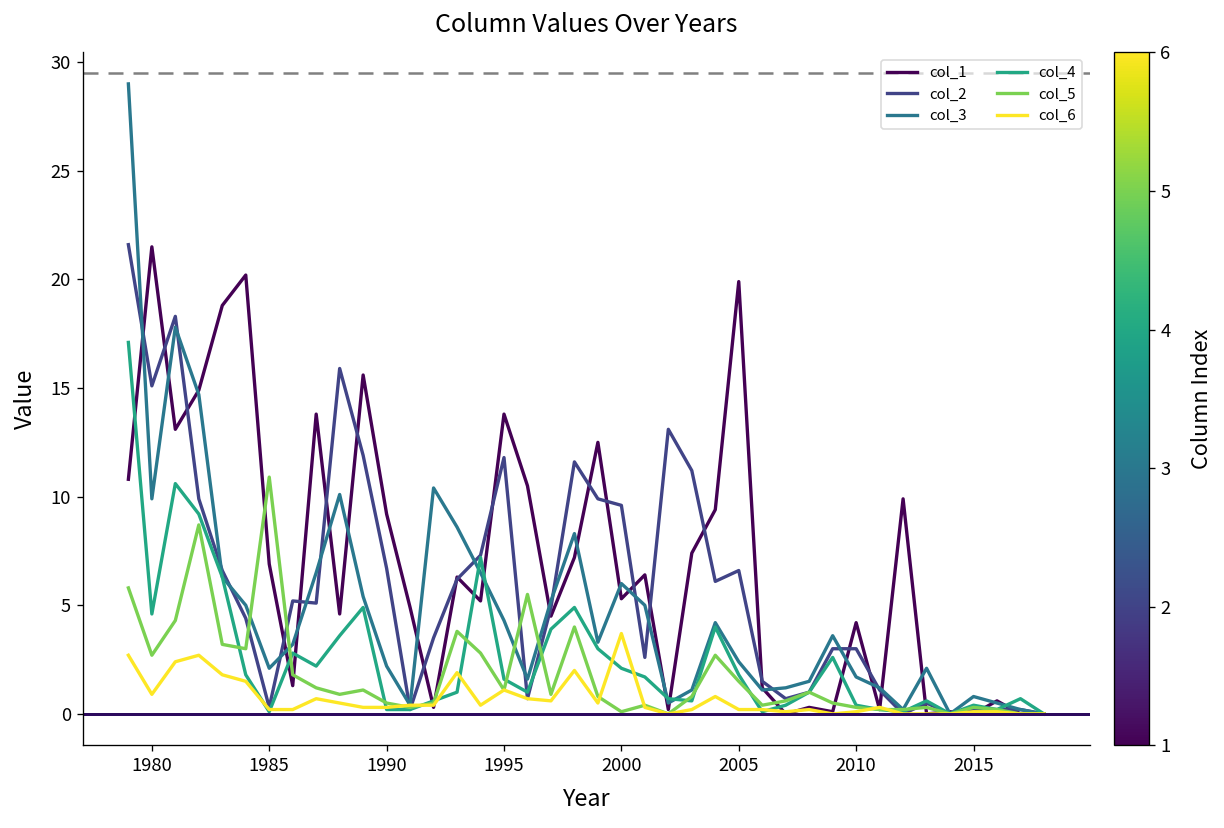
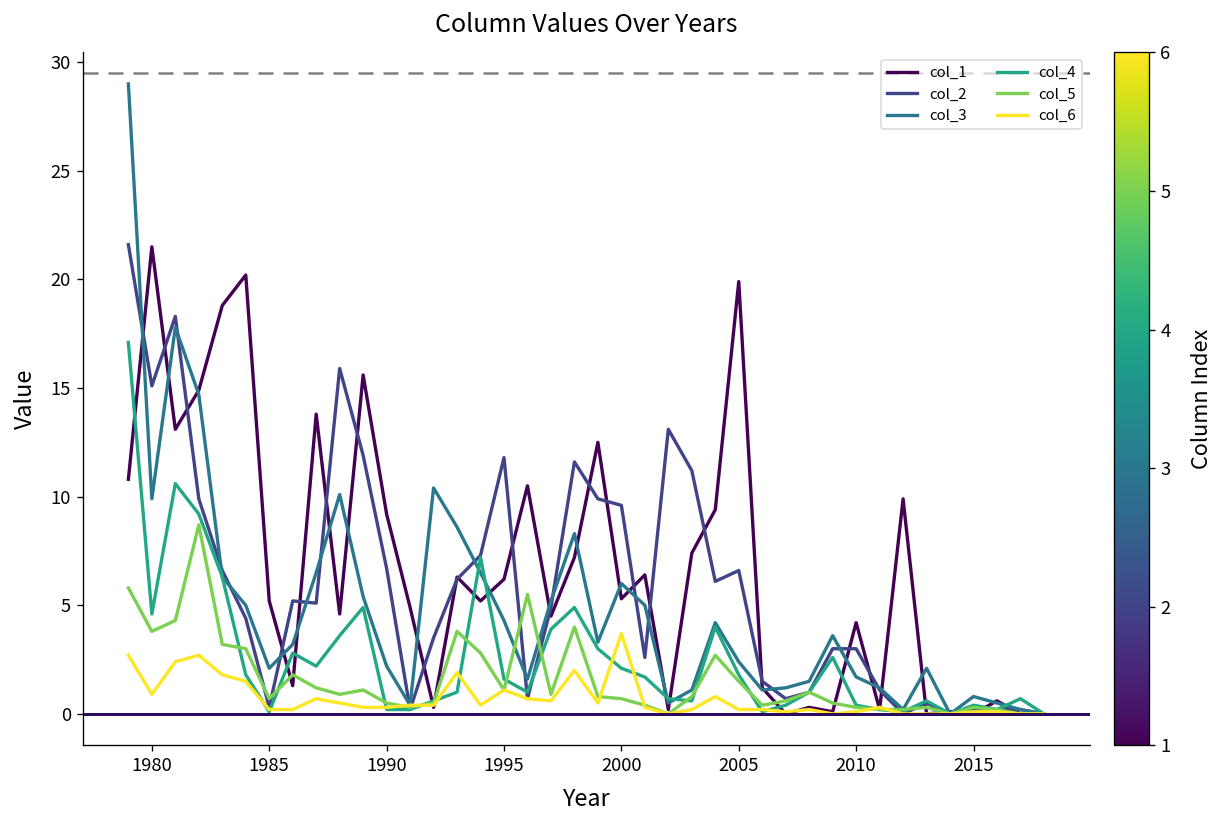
  {
    "col_1": {
      "1980": 21.5,
-     "1985": 6.9,
+     "1985": 5.2,
      "1990": 9.2,
-     "1995": 13.8,
+     "1995": 6.2,
      "2000": 5.3,
      "2005": 19.9,
      "2010": 4.2
    },
    "col_5": {
-     "1980": 2.7,
-     "1985": 10.9,
+     "1980": 3.8,
+     "1985": 0.7,
      "1990": 0.5,
-     "2000": 0.1,
+     "2000": 0.7,
      "2005": 1.5
    },
    "col_6": {
      "1980": 0.9,
      "2000": 3.7,
      "2005": 0.2,
      "2010": 0.1
    }
  }
